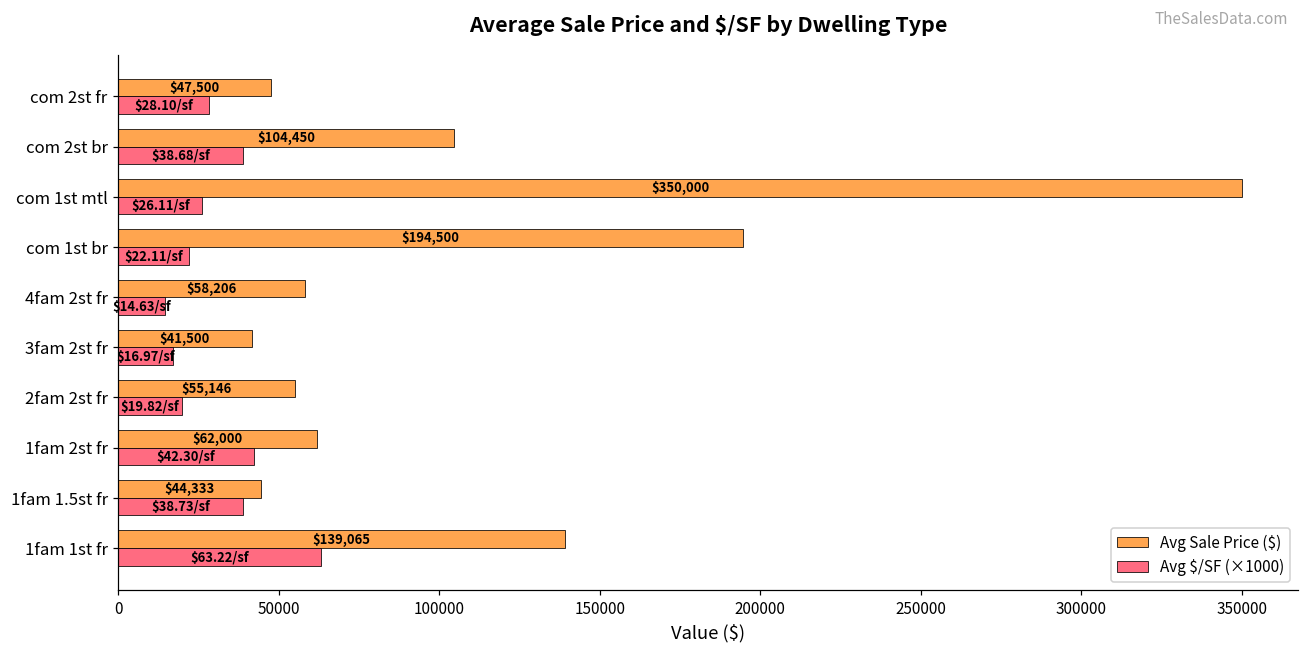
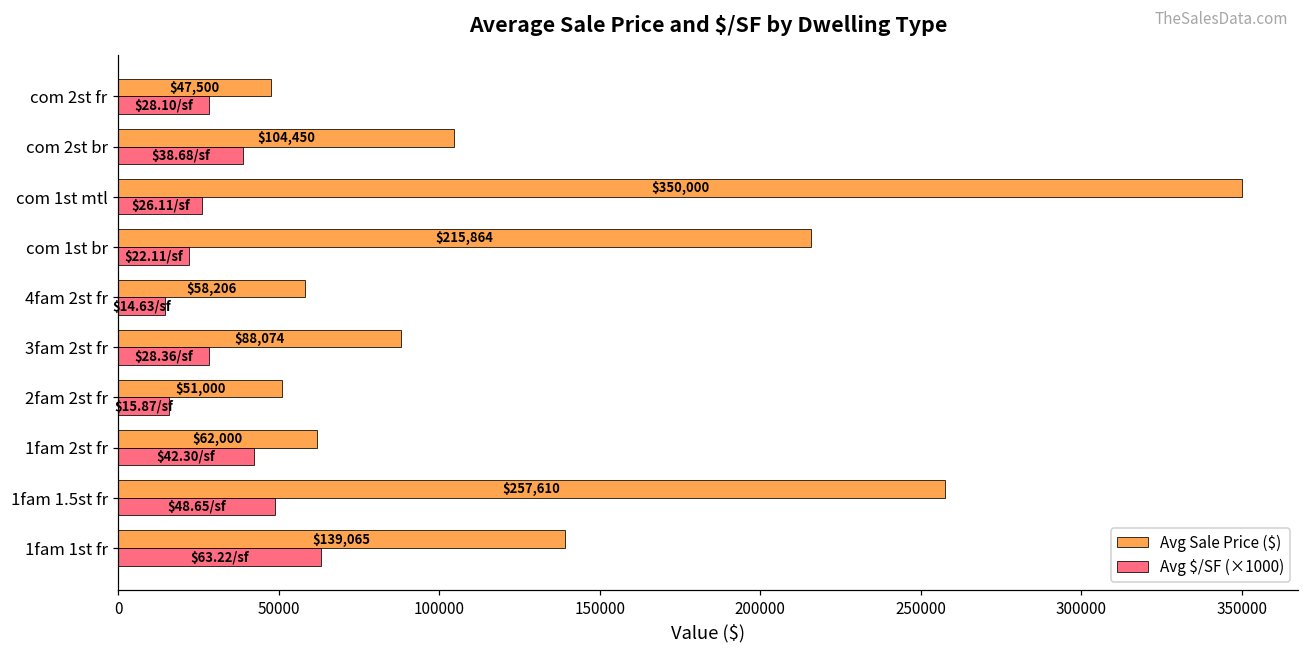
  {
    "Avg Sale Price ($)": {
      "com 2st fr": "$47,500",
      "com 2st br": "$104,450",
      "com 1st mtl": "$350,000",
-     "com 1st br": "$194,500",
+     "com 1st br": "$215,864",
      "4fam 2st fr": "$58,206",
-     "3fam 2st fr": "$41,500",
-     "2fam 2st fr": "$55,146",
+     "3fam 2st fr": "$88,074",
+     "2fam 2st fr": "$51,000",
      "1fam 2st fr": "$62,000",
-     "1fam 1.5st fr": "$44,333",
+     "1fam 1.5st fr": "$257,610",
      "1fam 1st fr": "$139,065"
    },
    "Avg $/SF (×1000)": {
      "com 2st fr": "$28.10/",
      "com 2st br": "$38.68/",
      "com 1st mtl": "$26.11/",
      "com 1st br": "$22.11/",
      "4fam 2st fr": "$14.63/",
-     "3fam 2st fr": "$16.97/",
-     "2fam 2st fr": "$19.82/",
+     "3fam 2st fr": "$28.36/",
+     "2fam 2st fr": "$15.87/",
      "1fam 2st fr": "$42.30/",
-     "1fam 1.5st fr": "$38.73/",
+     "1fam 1.5st fr": "$48.65/",
      "1fam 1st fr": "$63.22/"
    }
  }
